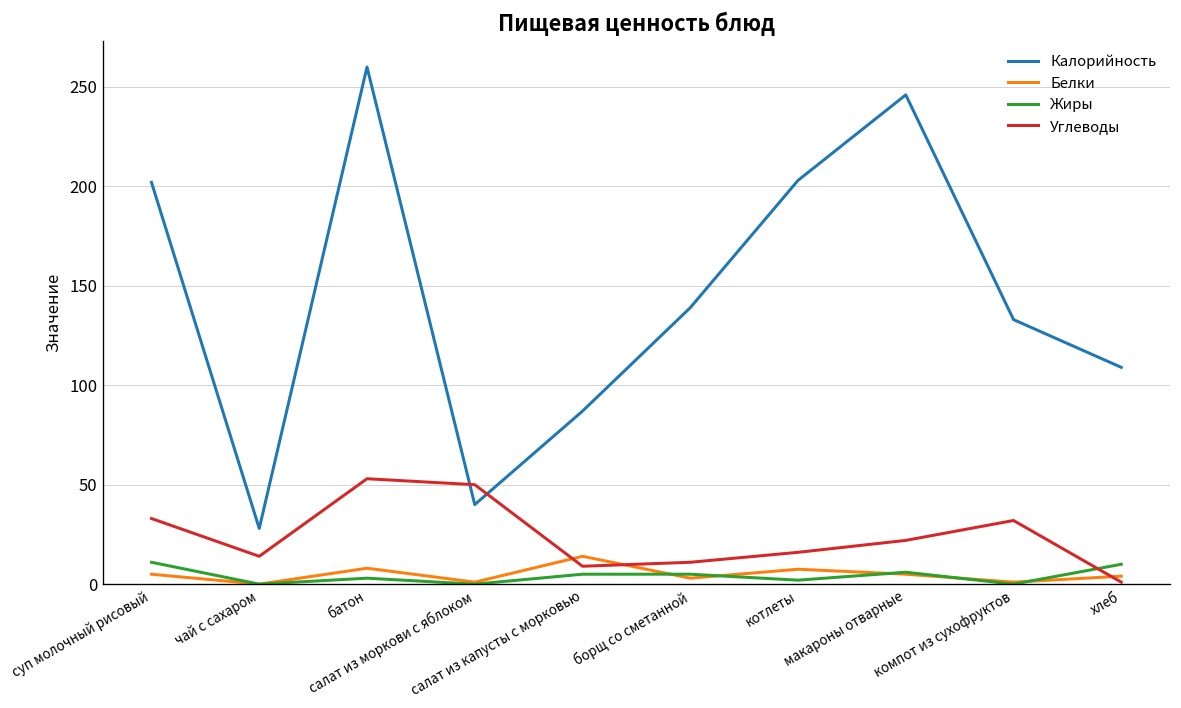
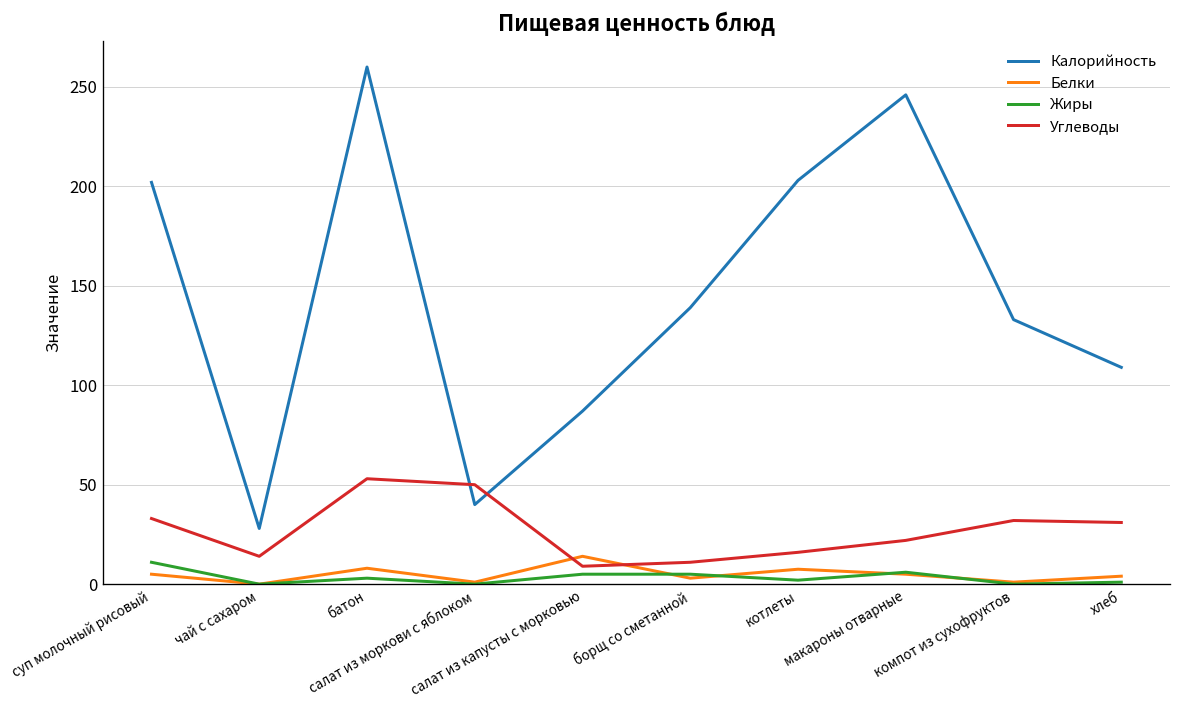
  {
    "Калорийность": {
      "суп молочный рисовый": 202,
      "чай с сахаром": 28,
      "батон": 260,
      "салат из моркови с яблоком": 40,
      "салат из капусты с морковью": 87,
      "борщ со сметанной": 139,
      "котлеты": 203,
      "макароны отварные": 246,
      "компот из сухофруктов": 133,
      "хлеб": 109
    },
    "Белки": {
      "суп молочный рисовый": 5,
      "батон": 8,
      "салат из капусты с морковью": 14,
      "борщ со сметанной": 3,
      "котлеты": 8,
      "хлеб": 4
    },
    "Жиры": {
      "суп молочный рисовый": 11,
      "батон": 3,
      "салат из капусты с морковью": 5,
      "борщ со сметанной": 5,
      "котлеты": 2,
-     "хлеб": 10
+     "хлеб": 1
    },
    "Углеводы": {
      "суп молочный рисовый": 33,
      "чай с сахаром": 14,
      "батон": 53,
      "салат из моркови с яблоком": 50,
      "салат из капусты с морковью": 9,
      "борщ со сметанной": 11,
      "котлеты": 16,
      "макароны отварные": 22,
      "компот из сухофруктов": 32,
-     "хлеб": 1
+     "хлеб": 31
    }
  }
